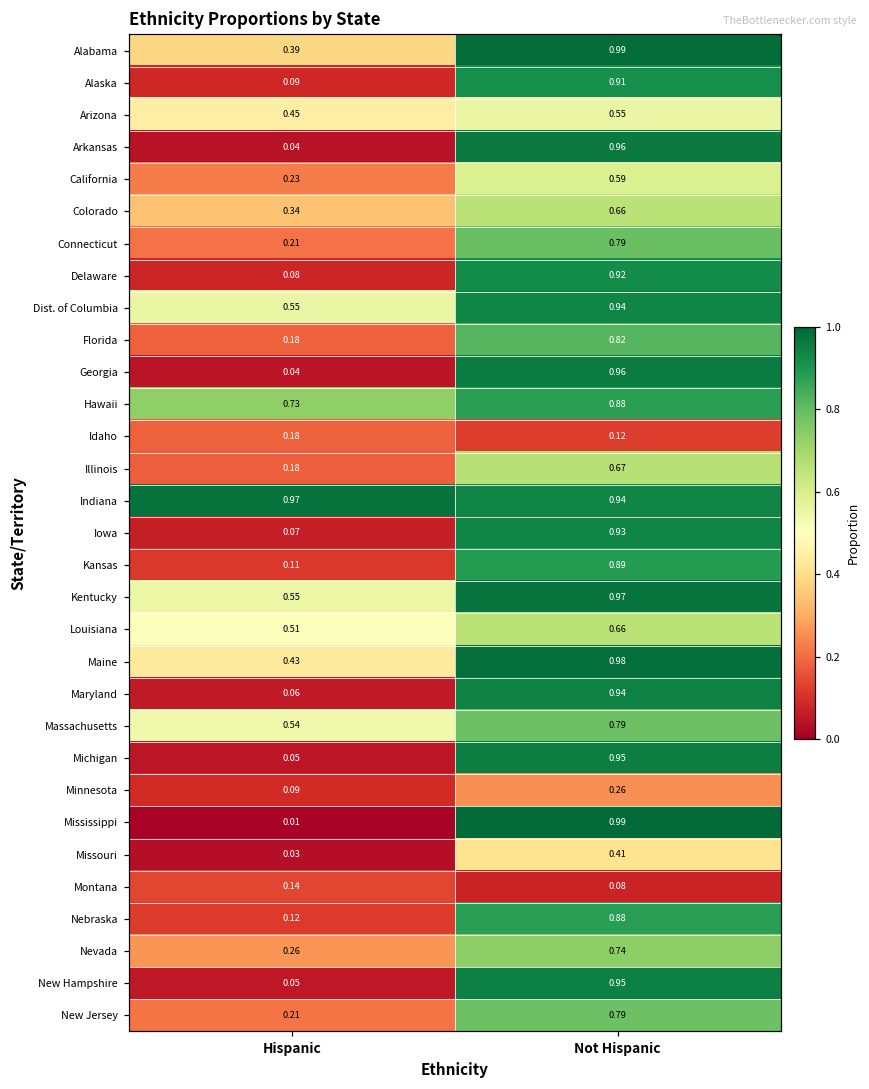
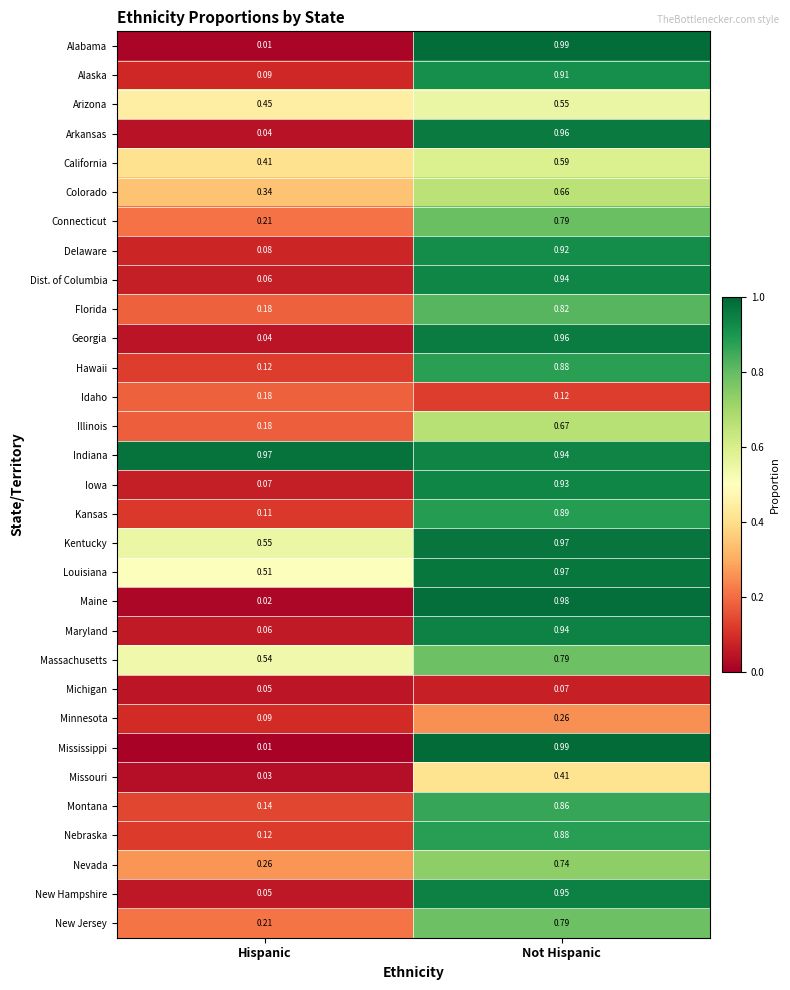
  {
    "Alabama": {
-     "Hispanic": 0.39,
+     "Hispanic": 0.01,
      "Not Hispanic": 0.99
    },
    "Alaska": {
      "Hispanic": 0.09,
      "Not Hispanic": 0.91
    },
    "Arizona": {
      "Hispanic": 0.45,
      "Not Hispanic": 0.55
    },
    "Arkansas": {
      "Hispanic": 0.04,
      "Not Hispanic": 0.96
    },
    "California": {
-     "Hispanic": 0.23,
+     "Hispanic": 0.41,
      "Not Hispanic": 0.59
    },
    "Colorado": {
      "Hispanic": 0.34,
      "Not Hispanic": 0.66
    },
    "Connecticut": {
      "Hispanic": 0.21,
      "Not Hispanic": 0.79
    },
    "Delaware": {
      "Hispanic": 0.08,
      "Not Hispanic": 0.92
    },
    "Dist. of Columbia": {
-     "Hispanic": 0.55,
+     "Hispanic": 0.06,
      "Not Hispanic": 0.94
    },
    "Florida": {
      "Hispanic": 0.18,
      "Not Hispanic": 0.82
    },
    "Georgia": {
      "Hispanic": 0.04,
      "Not Hispanic": 0.96
    },
    "Hawaii": {
-     "Hispanic": 0.73,
+     "Hispanic": 0.12,
      "Not Hispanic": 0.88
    },
    "Idaho": {
      "Hispanic": 0.18,
      "Not Hispanic": 0.12
    },
    "Illinois": {
      "Hispanic": 0.18,
      "Not Hispanic": 0.67
    },
    "Indiana": {
      "Hispanic": 0.97,
      "Not Hispanic": 0.94
    },
    "Iowa": {
      "Hispanic": 0.07,
      "Not Hispanic": 0.93
    },
    "Kansas": {
      "Hispanic": 0.11,
      "Not Hispanic": 0.89
    },
    "Kentucky": {
      "Hispanic": 0.55,
      "Not Hispanic": 0.97
    },
    "Louisiana": {
      "Hispanic": 0.51,
-     "Not Hispanic": 0.66
+     "Not Hispanic": 0.97
    },
    "Maine": {
-     "Hispanic": 0.43,
+     "Hispanic": 0.02,
      "Not Hispanic": 0.98
    },
    "Maryland": {
      "Hispanic": 0.06,
      "Not Hispanic": 0.94
    },
    "Massachusetts": {
      "Hispanic": 0.54,
      "Not Hispanic": 0.79
    },
    "Michigan": {
      "Hispanic": 0.05,
-     "Not Hispanic": 0.95
+     "Not Hispanic": 0.07
    },
    "Minnesota": {
      "Hispanic": 0.09,
      "Not Hispanic": 0.26
    },
    "Mississippi": {
      "Hispanic": 0.01,
      "Not Hispanic": 0.99
    },
    "Missouri": {
      "Hispanic": 0.03,
      "Not Hispanic": 0.41
    },
    "Montana": {
      "Hispanic": 0.14,
-     "Not Hispanic": 0.08
+     "Not Hispanic": 0.86
    },
    "Nebraska": {
      "Hispanic": 0.12,
      "Not Hispanic": 0.88
    },
    "Nevada": {
      "Hispanic": 0.26,
      "Not Hispanic": 0.74
    },
    "New Hampshire": {
      "Hispanic": 0.05,
      "Not Hispanic": 0.95
    },
    "New Jersey": {
      "Hispanic": 0.21,
      "Not Hispanic": 0.79
    }
  }
